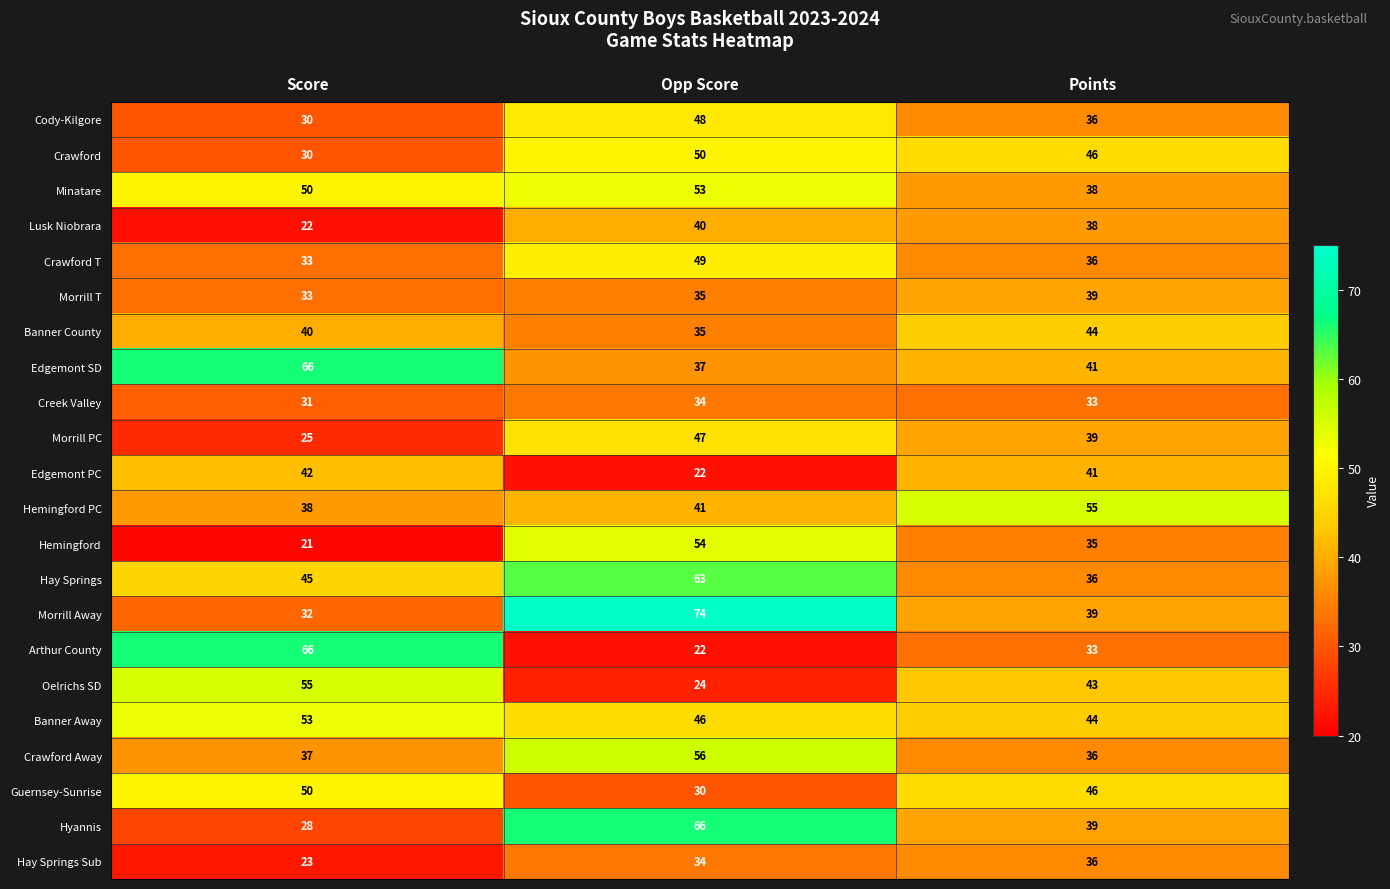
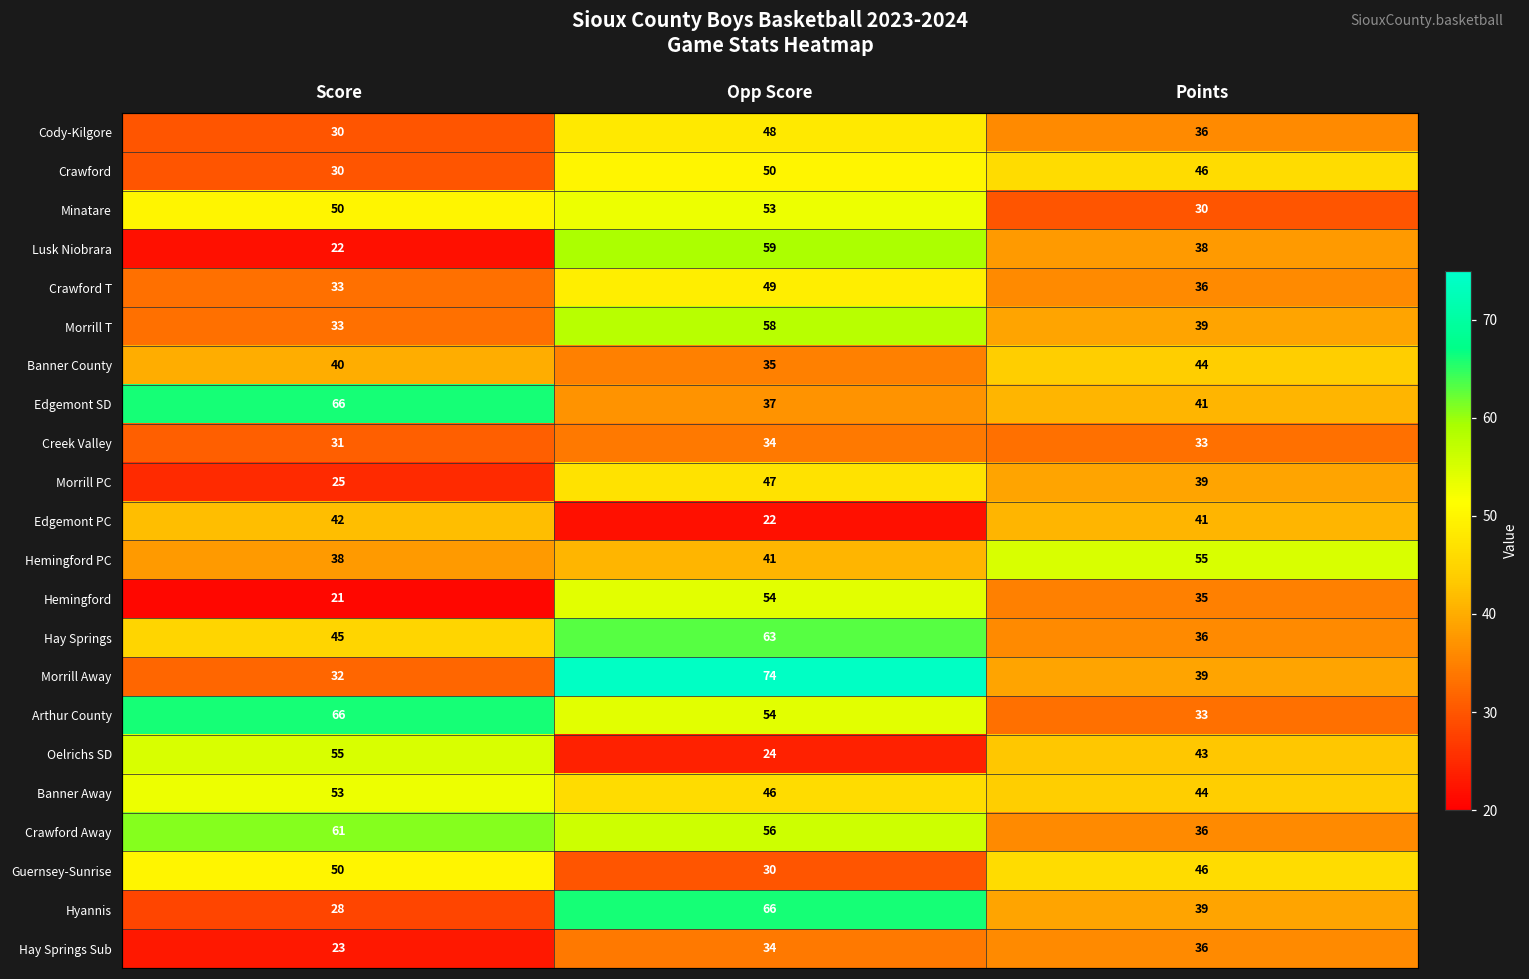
  {
    "Cody-Kilgore": {
      "Score": 30,
      "Opp Score": 48,
      "Points": 36
    },
    "Crawford": {
      "Score": 30,
      "Opp Score": 50,
      "Points": 46
    },
    "Minatare": {
      "Score": 50,
      "Opp Score": 53,
-     "Points": 38
+     "Points": 30
    },
    "Lusk Niobrara": {
      "Score": 22,
-     "Opp Score": 40,
+     "Opp Score": 59,
      "Points": 38
    },
    "Crawford T": {
      "Score": 33,
      "Opp Score": 49,
      "Points": 36
    },
    "Morrill T": {
      "Score": 33,
-     "Opp Score": 35,
+     "Opp Score": 58,
      "Points": 39
    },
    "Banner County": {
      "Score": 40,
      "Opp Score": 35,
      "Points": 44
    },
    "Edgemont SD": {
      "Score": 66,
      "Opp Score": 37,
      "Points": 41
    },
    "Creek Valley": {
      "Score": 31,
      "Opp Score": 34,
      "Points": 33
    },
    "Morrill PC": {
      "Score": 25,
      "Opp Score": 47,
      "Points": 39
    },
    "Edgemont PC": {
      "Score": 42,
      "Opp Score": 22,
      "Points": 41
    },
    "Hemingford PC": {
      "Score": 38,
      "Opp Score": 41,
      "Points": 55
    },
    "Hemingford": {
      "Score": 21,
      "Opp Score": 54,
      "Points": 35
    },
    "Hay Springs": {
      "Score": 45,
      "Opp Score": 63,
      "Points": 36
    },
    "Morrill Away": {
      "Score": 32,
      "Opp Score": 74,
      "Points": 39
    },
    "Arthur County": {
      "Score": 66,
-     "Opp Score": 22,
+     "Opp Score": 54,
      "Points": 33
    },
    "Oelrichs SD": {
      "Score": 55,
      "Opp Score": 24,
      "Points": 43
    },
    "Banner Away": {
      "Score": 53,
      "Opp Score": 46,
      "Points": 44
    },
    "Crawford Away": {
-     "Score": 37,
+     "Score": 61,
      "Opp Score": 56,
      "Points": 36
    },
    "Guernsey-Sunrise": {
      "Score": 50,
      "Opp Score": 30,
      "Points": 46
    },
    "Hyannis": {
      "Score": 28,
      "Opp Score": 66,
      "Points": 39
    },
    "Hay Springs Sub": {
      "Score": 23,
      "Opp Score": 34,
      "Points": 36
    }
  }
